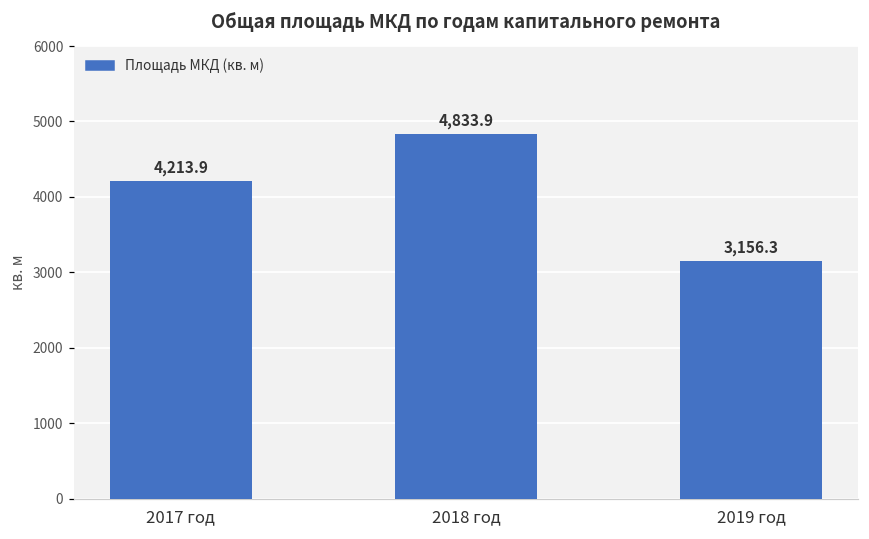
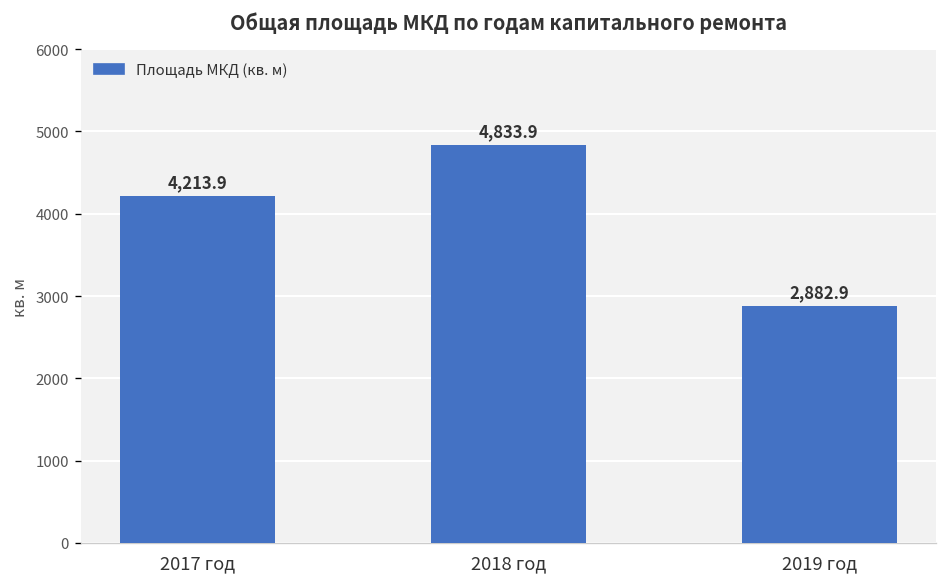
  {
    "2017 год": "4,213.9",
    "2018 год": "4,833.9",
-   "2019 год": "3,156.3"
+   "2019 год": "2,882.9"
  }
